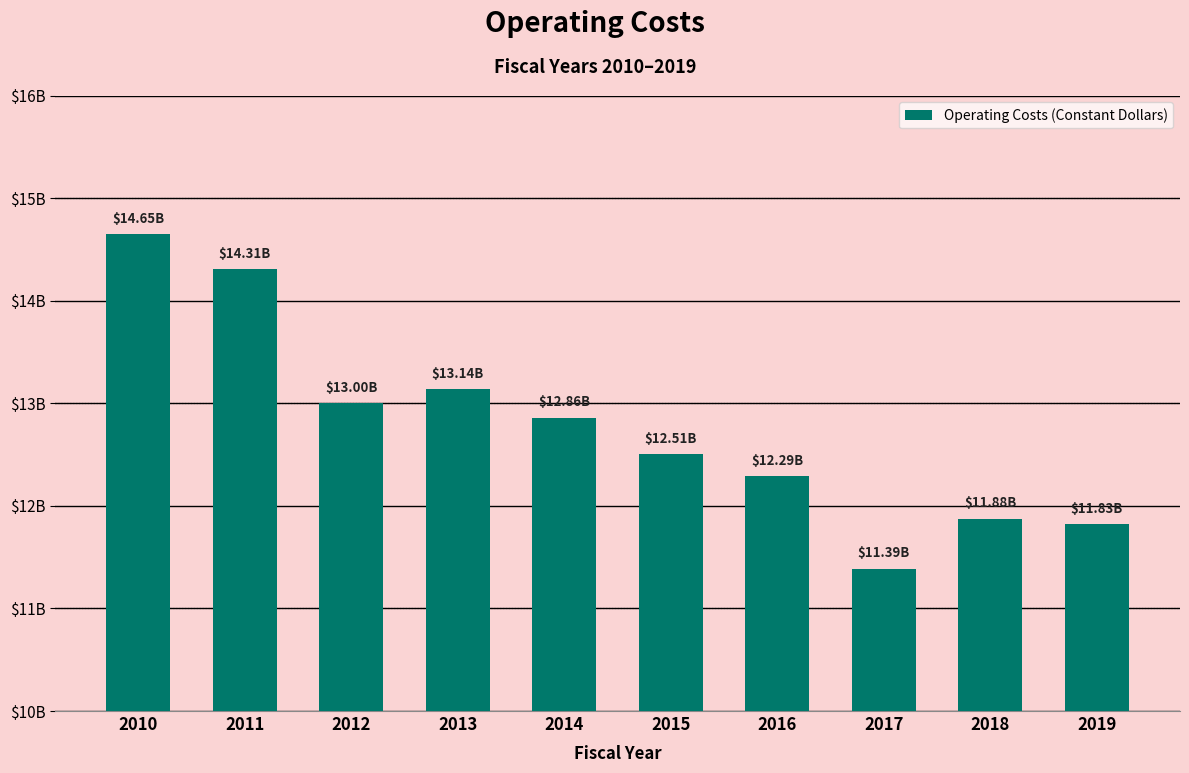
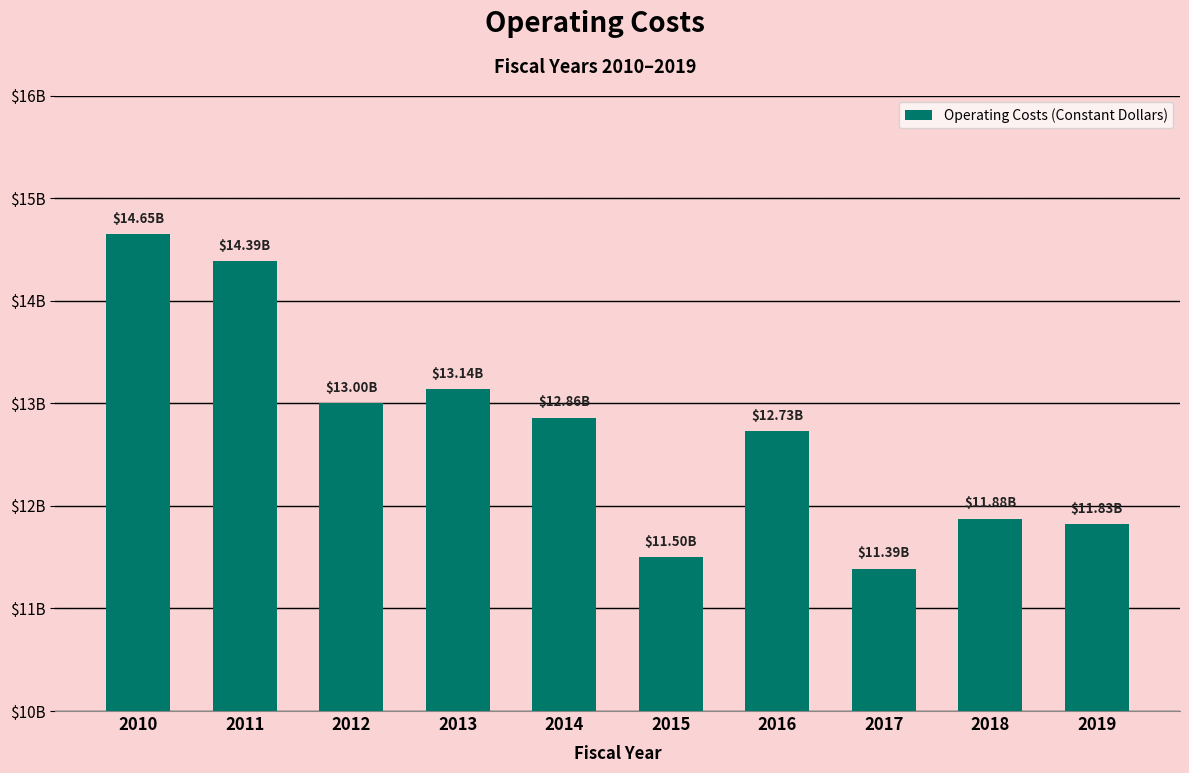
  {
    "2010": "$14.65B",
-   "2011": "$14.31B",
+   "2011": "$14.39B",
    "2012": "$13.00B",
    "2013": "$13.14B",
    "2014": "$12.86B",
-   "2015": "$12.51B",
-   "2016": "$12.29B",
+   "2015": "$11.50B",
+   "2016": "$12.73B",
    "2017": "$11.39B",
    "2018": "$11.88B",
    "2019": "$11.83B"
  }
